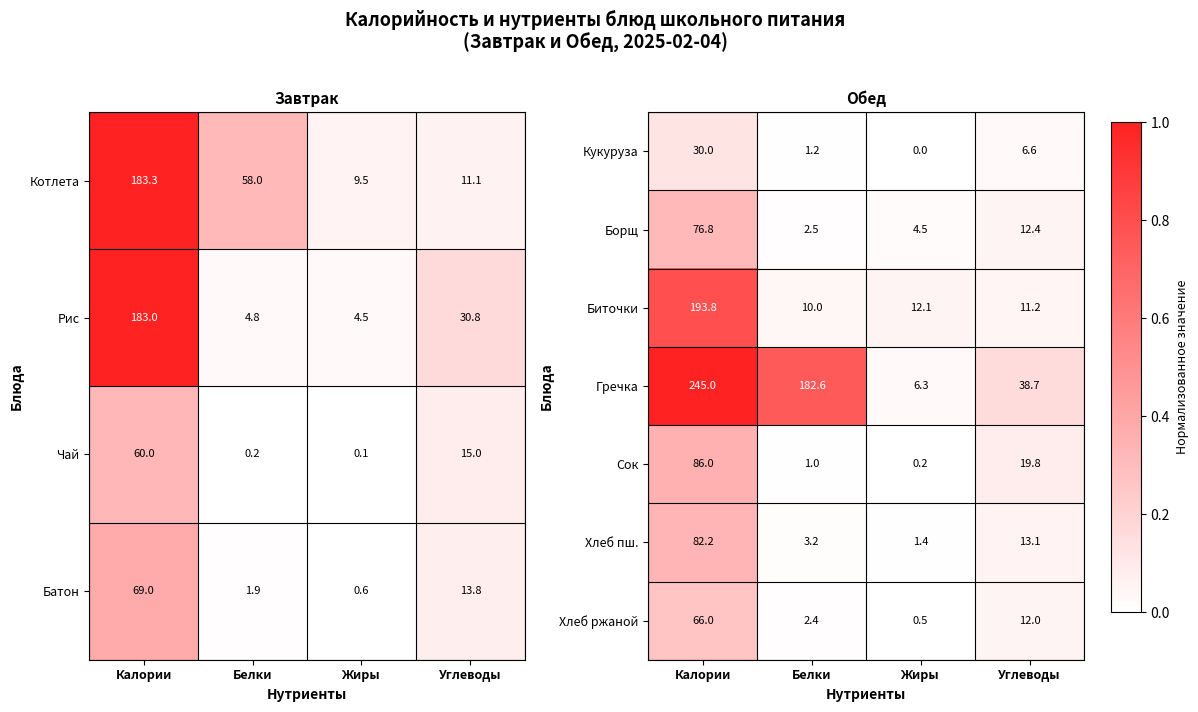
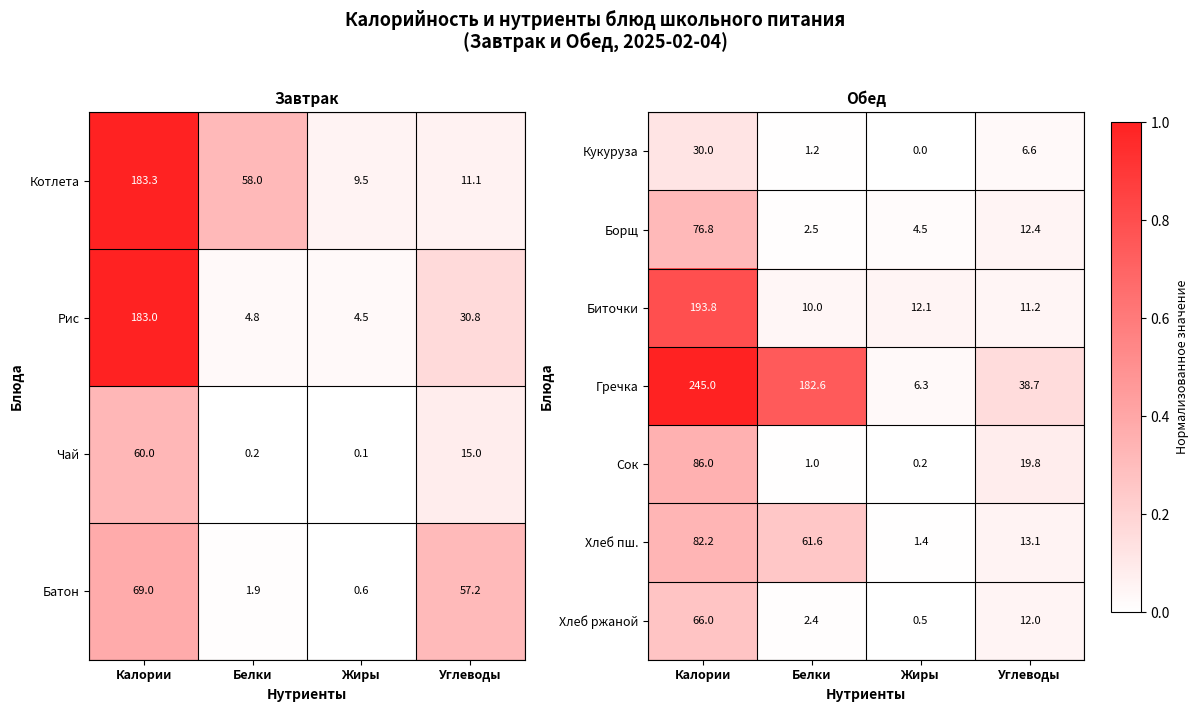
  {
    "Завтрак": {
      "Котлета": {
        "Калории": 183.3,
        "Белки": 58.0,
        "Жиры": 9.5,
        "Углеводы": 11.1
      },
      "Рис": {
        "Калории": 183.0,
        "Белки": 4.8,
        "Жиры": 4.5,
        "Углеводы": 30.8
      },
      "Чай": {
        "Калории": 60.0,
        "Белки": 0.2,
        "Жиры": 0.1,
        "Углеводы": 15.0
      },
      "Батон": {
        "Калории": 69.0,
        "Белки": 1.9,
        "Жиры": 0.6,
-       "Углеводы": 13.8
+       "Углеводы": 57.2
      }
    },
    "Обед": {
      "Кукуруза": {
        "Калории": 30.0,
        "Белки": 1.2,
        "Жиры": 0.0,
        "Углеводы": 6.6
      },
      "Борщ": {
        "Калории": 76.8,
        "Белки": 2.5,
        "Жиры": 4.5,
        "Углеводы": 12.4
      },
      "Биточки": {
        "Калории": 193.8,
        "Белки": 10.0,
        "Жиры": 12.1,
        "Углеводы": 11.2
      },
      "Гречка": {
        "Калории": 245.0,
        "Белки": 182.6,
        "Жиры": 6.3,
        "Углеводы": 38.7
      },
      "Сок": {
        "Калории": 86.0,
        "Белки": 1.0,
        "Жиры": 0.2,
        "Углеводы": 19.8
      },
      "Хлеб пш.": {
        "Калории": 82.2,
-       "Белки": 3.2,
+       "Белки": 61.6,
        "Жиры": 1.4,
        "Углеводы": 13.1
      },
      "Хлеб ржаной": {
        "Калории": 66.0,
        "Белки": 2.4,
        "Жиры": 0.5,
        "Углеводы": 12.0
      }
    }
  }
